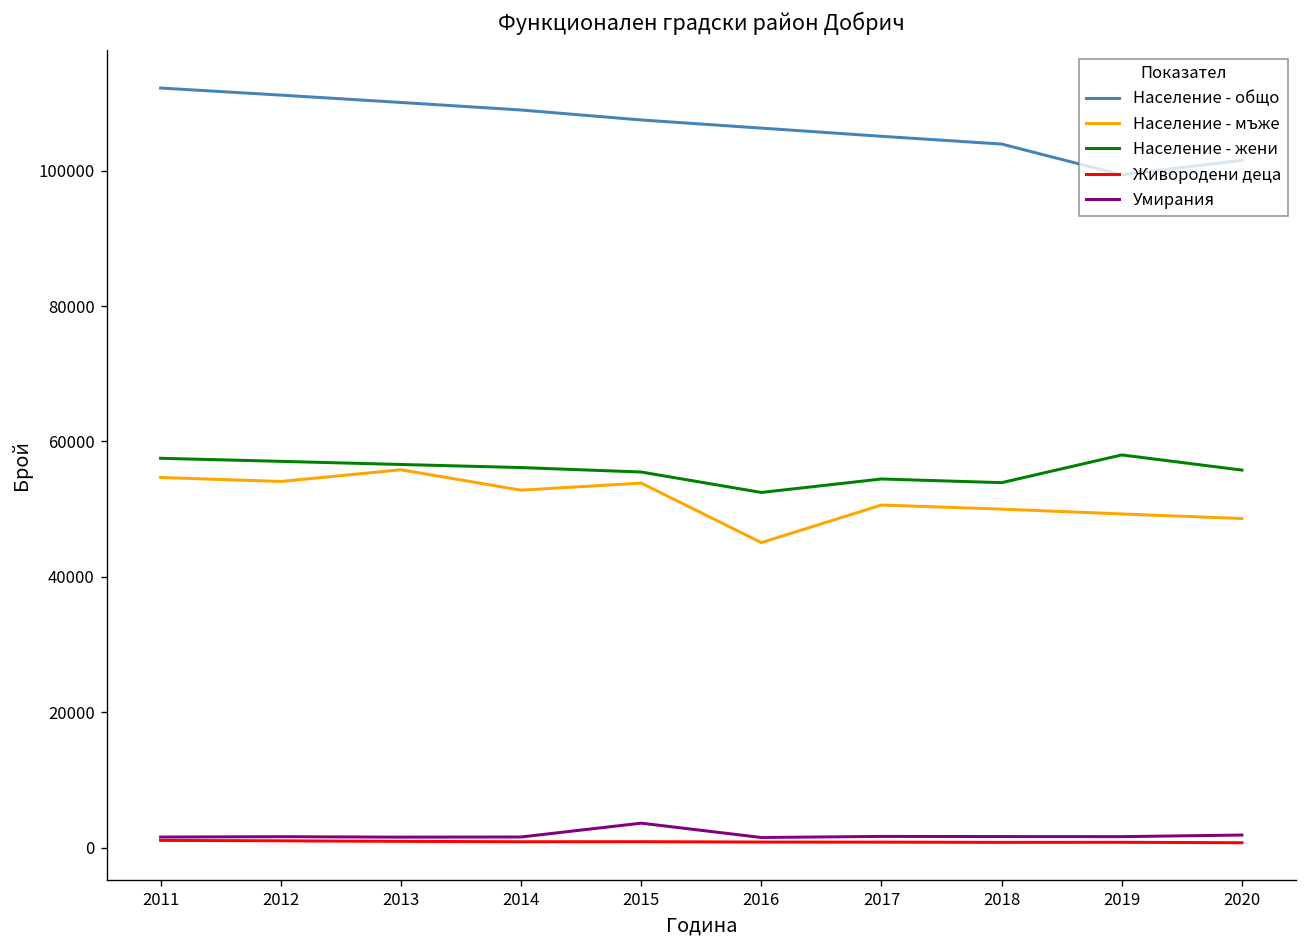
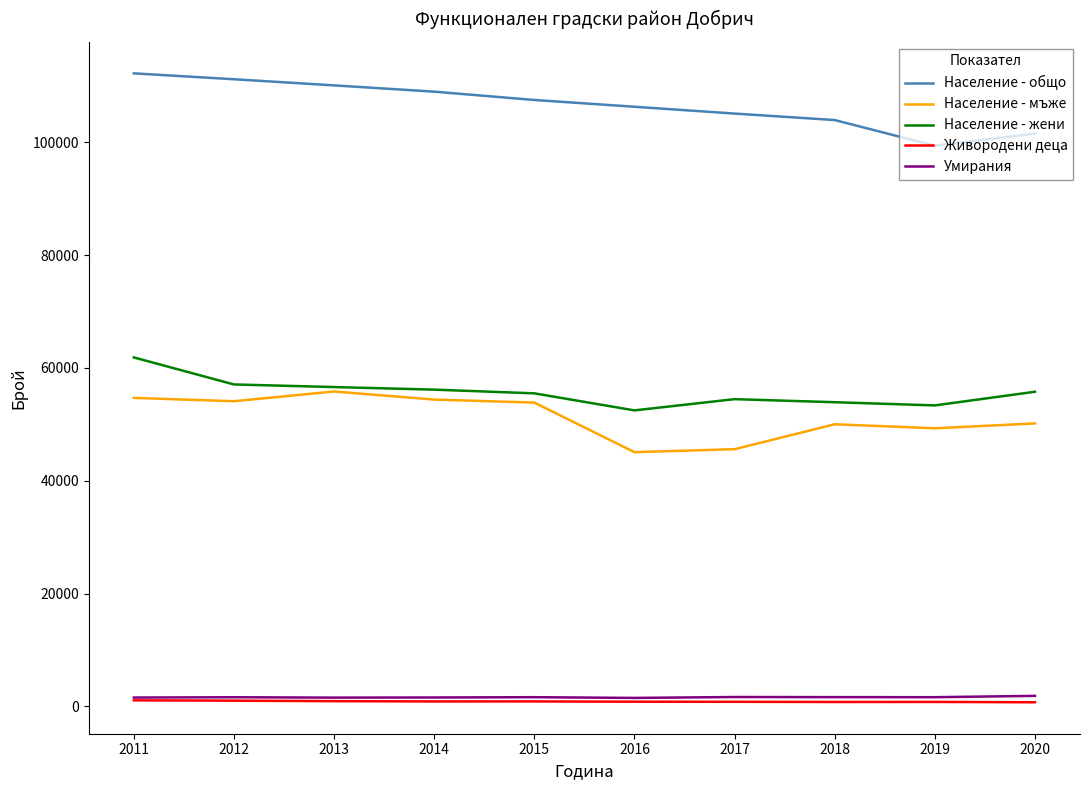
  {
    "Население - общо": {
      "2011": 112000,
      "2012": 111000,
      "2013": 110000,
      "2014": 109000,
      "2015": 107000,
      "2016": 106000,
      "2017": 105000,
      "2018": 104000
    },
    "Население - мъже": {
      "2011": 55000,
      "2012": 54000,
      "2013": 56000,
-     "2014": 53000,
+     "2014": 54000,
      "2015": 54000,
      "2016": 45000,
-     "2017": 51000,
+     "2017": 46000,
      "2018": 50000,
      "2019": 49000,
-     "2020": 49000
+     "2020": 50000
    },
    "Население - жени": {
-     "2011": 58000,
+     "2011": 62000,
      "2012": 57000,
      "2013": 57000,
      "2014": 56000,
      "2015": 55000,
      "2016": 52000,
      "2017": 54000,
      "2018": 54000,
-     "2019": 58000,
+     "2019": 53000,
      "2020": 56000
    },
    "Живородени деца": {
      "2011": 1000,
      "2012": 1000,
      "2013": 1000,
      "2014": 1000,
      "2015": 1000,
      "2016": 1000,
      "2017": 1000,
      "2018": 1000,
      "2019": 1000,
      "2020": 1000
    },
    "Умирания": {
      "2011": 2000,
      "2012": 2000,
      "2013": 2000,
      "2014": 2000,
-     "2015": 4000,
+     "2015": 2000,
      "2016": 2000,
      "2017": 2000,
      "2018": 2000,
      "2019": 2000,
      "2020": 2000
    }
  }
